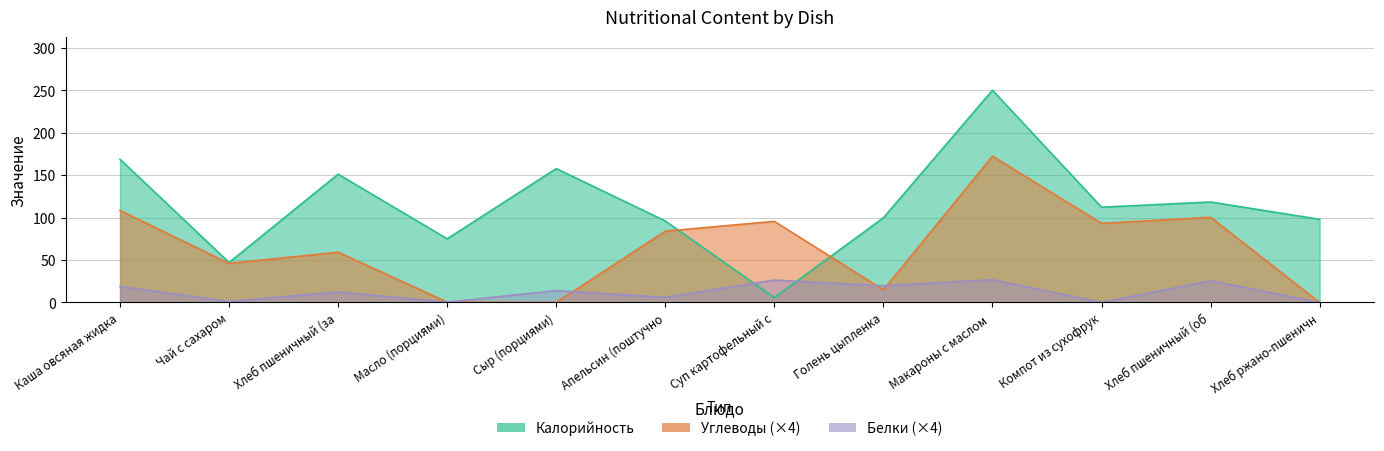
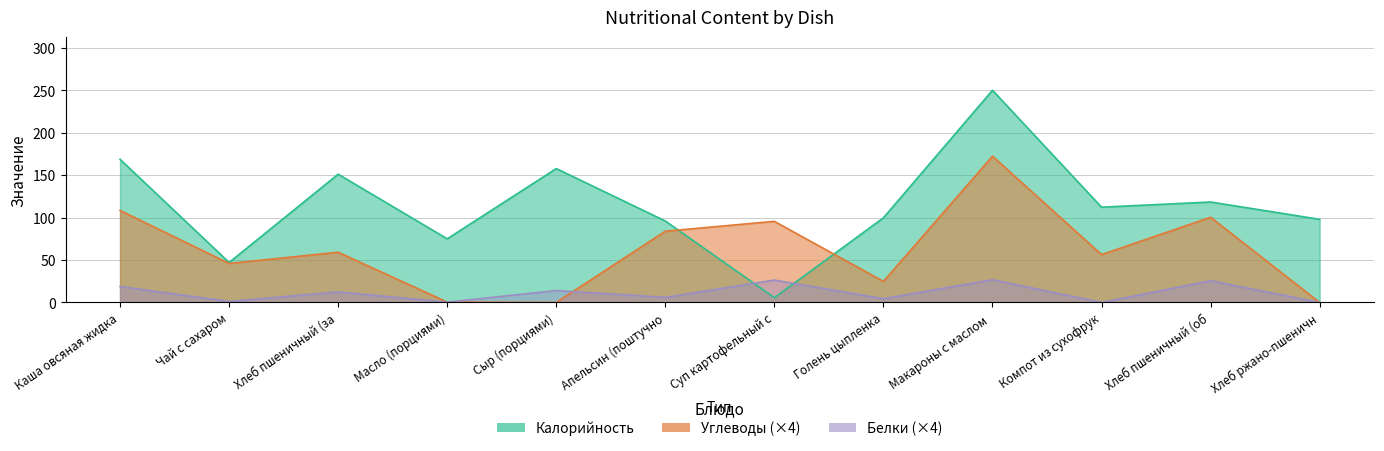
  {
    "Калорийность": {
      "Каша овсяная жидка": 170,
      "Хлеб пшеничный (за": 150,
      "Масло (порциями)": 80,
      "Сыр (порциями)": 160,
      "Апельсин (поштучно": 100,
      "Суп картофельный с": 10,
      "Голень цыпленка": 100,
      "Макароны с маслом": 250,
      "Компот из сухофрук": 110,
      "Хлеб пшеничный (об": 120,
      "Хлеб ржано-пшеничн": 100
    },
    "Углеводы (×4)": {
      "Каша овсяная жидка": 110,
      "Хлеб пшеничный (за": 60,
      "Сыр (порциями)": 0,
      "Апельсин (поштучно": 80,
      "Суп картофельный с": 100,
-     "Голень цыпленка": 10,
+     "Голень цыпленка": 20,
      "Макароны с маслом": 170,
-     "Компот из сухофрук": 90,
+     "Компот из сухофрук": 60,
      "Хлеб пшеничный (об": 100
    },
    "Белки (×4)": {
      "Каша овсяная жидка": 20,
      "Чай с сахаром": 0,
      "Хлеб пшеничный (за": 10,
      "Сыр (порциями)": 10,
      "Апельсин (поштучно": 10,
      "Суп картофельный с": 30,
-     "Голень цыпленка": 20,
+     "Голень цыпленка": 0,
      "Макароны с маслом": 30,
      "Компот из сухофрук": 0,
      "Хлеб пшеничный (об": 30
    }
  }
